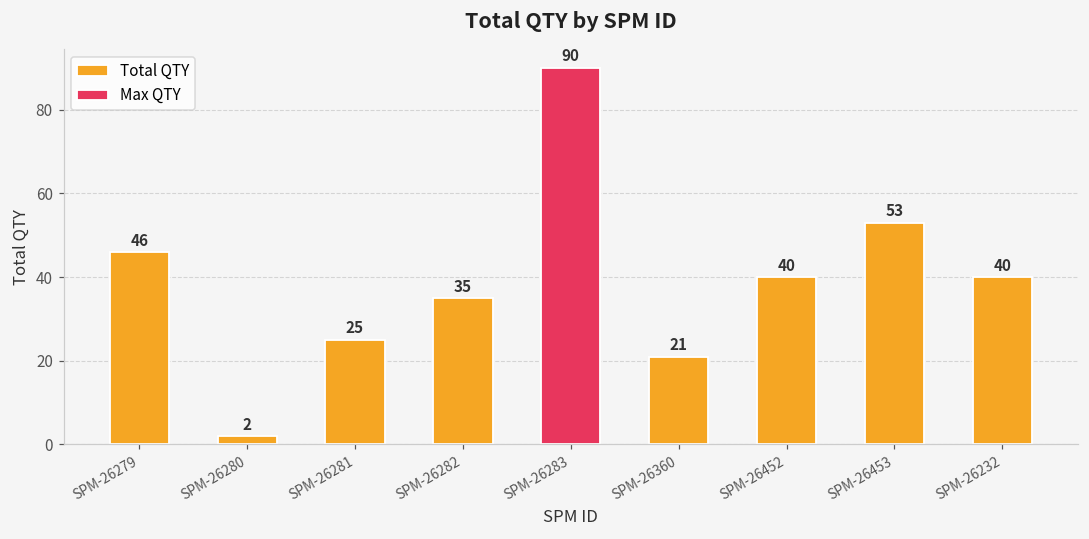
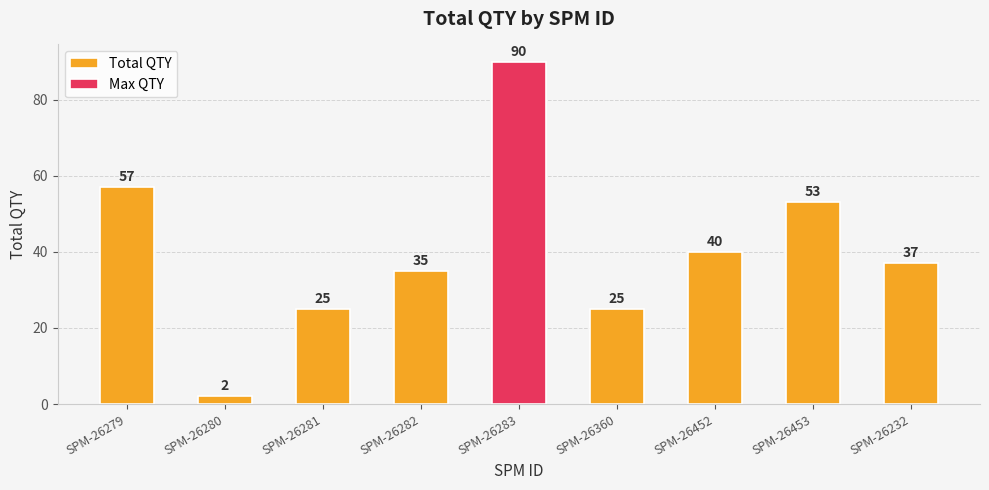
  {
    "Total QTY": {
-     "SPM-26279": 46,
+     "SPM-26279": 57,
      "SPM-26280": 2,
      "SPM-26281": 25,
      "SPM-26282": 35,
      "SPM-26283": 90,
-     "SPM-26360": 21,
+     "SPM-26360": 25,
      "SPM-26452": 40,
      "SPM-26453": 53,
-     "SPM-26232": 40
+     "SPM-26232": 37
    },
    "Max QTY": {
      "SPM-26283": 90
    }
  }
